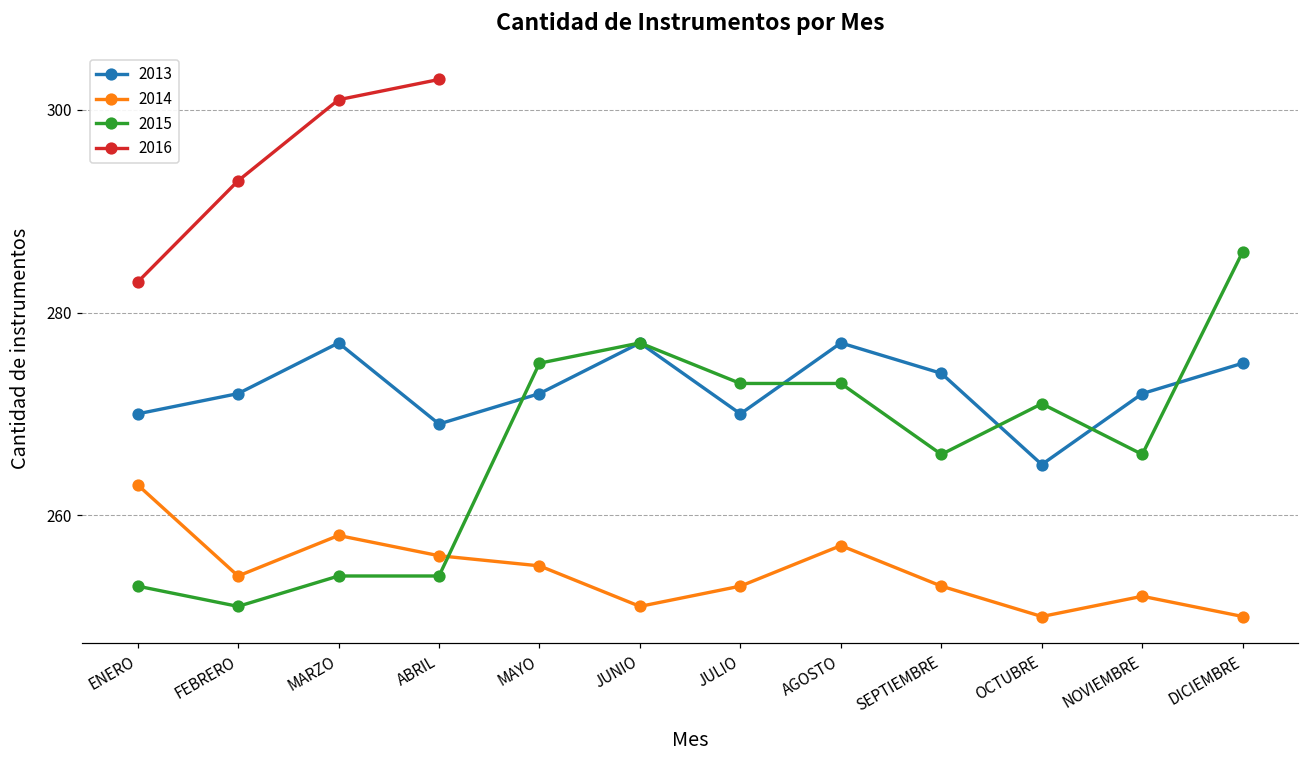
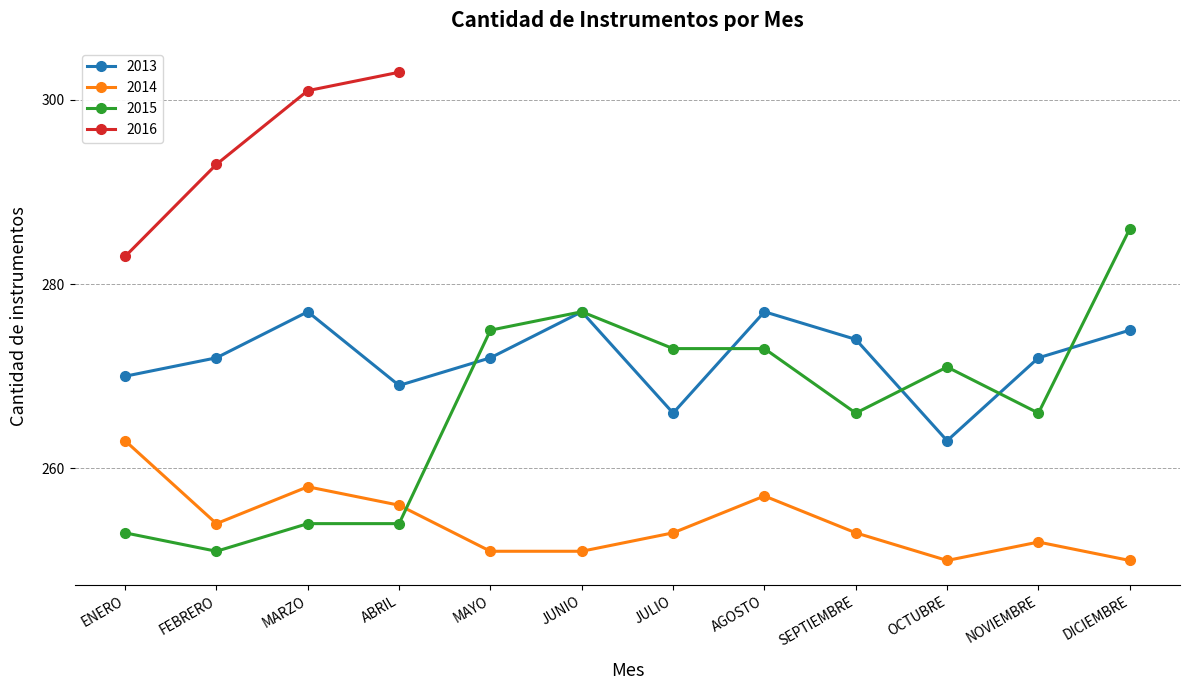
  {
    "2013": {
      "ENERO": 270,
      "FEBRERO": 272,
      "MARZO": 277,
      "ABRIL": 269,
      "MAYO": 272,
-     "JULIO": 270,
+     "JULIO": 266,
      "AGOSTO": 277,
      "SEPTIEMBRE": 274,
-     "OCTUBRE": 265,
+     "OCTUBRE": 263,
      "NOVIEMBRE": 272,
      "DICIEMBRE": 275
    },
    "2014": {
      "ENERO": 263,
      "FEBRERO": 254,
      "MARZO": 258,
      "ABRIL": 256,
-     "MAYO": 255,
+     "MAYO": 251,
      "JUNIO": 251,
      "JULIO": 253,
      "AGOSTO": 257,
      "SEPTIEMBRE": 253,
      "OCTUBRE": 250,
      "NOVIEMBRE": 252,
      "DICIEMBRE": 250
    },
    "2015": {
      "ENERO": 253,
      "FEBRERO": 251,
      "MARZO": 254,
      "ABRIL": 254,
      "MAYO": 275,
      "JULIO": 273,
      "AGOSTO": 273,
      "SEPTIEMBRE": 266,
      "OCTUBRE": 271,
      "NOVIEMBRE": 266,
      "DICIEMBRE": 286
    },
    "2016": {
      "ENERO": 283,
      "FEBRERO": 293,
      "MARZO": 301,
      "ABRIL": 303
    }
  }
